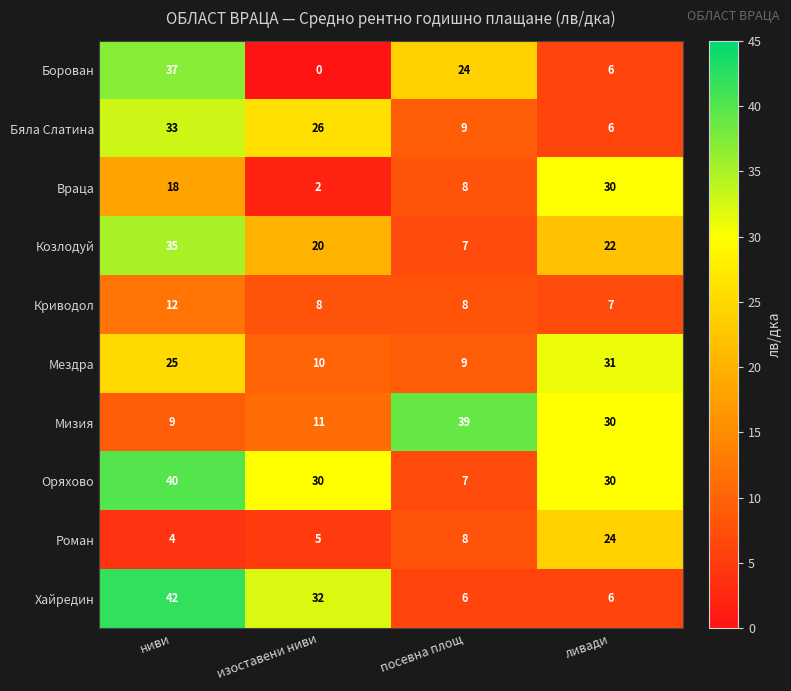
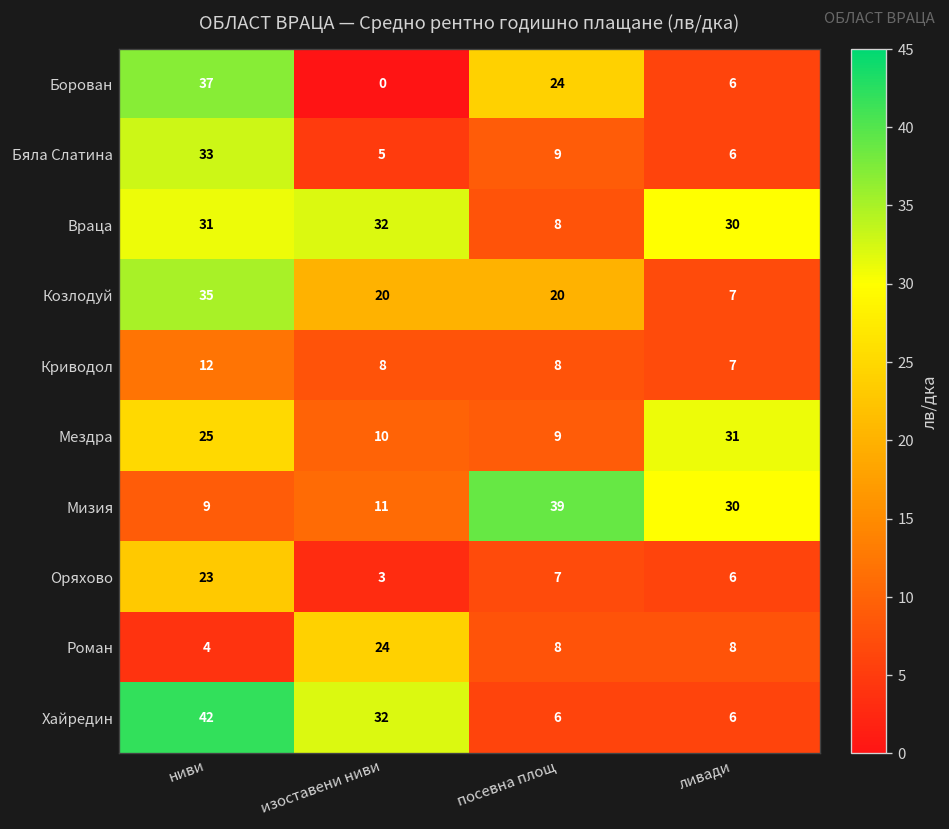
  {
    "Борован": {
      "ниви": 37,
      "изоставени ниви": 0,
      "посевна площ": 24,
      "ливади": 6
    },
    "Бяла Слатина": {
      "ниви": 33,
-     "изоставени ниви": 26,
+     "изоставени ниви": 5,
      "посевна площ": 9,
      "ливади": 6
    },
    "Враца": {
-     "ниви": 18,
-     "изоставени ниви": 2,
+     "ниви": 31,
+     "изоставени ниви": 32,
      "посевна площ": 8,
      "ливади": 30
    },
    "Козлодуй": {
      "ниви": 35,
      "изоставени ниви": 20,
-     "посевна площ": 7,
-     "ливади": 22
+     "посевна площ": 20,
+     "ливади": 7
    },
    "Криводол": {
      "ниви": 12,
      "изоставени ниви": 8,
      "посевна площ": 8,
      "ливади": 7
    },
    "Мездра": {
      "ниви": 25,
      "изоставени ниви": 10,
      "посевна площ": 9,
      "ливади": 31
    },
    "Мизия": {
      "ниви": 9,
      "изоставени ниви": 11,
      "посевна площ": 39,
      "ливади": 30
    },
    "Оряхово": {
-     "ниви": 40,
-     "изоставени ниви": 30,
+     "ниви": 23,
+     "изоставени ниви": 3,
      "посевна площ": 7,
-     "ливади": 30
+     "ливади": 6
    },
    "Роман": {
      "ниви": 4,
-     "изоставени ниви": 5,
+     "изоставени ниви": 24,
      "посевна площ": 8,
-     "ливади": 24
+     "ливади": 8
    },
    "Хайредин": {
      "ниви": 42,
      "изоставени ниви": 32,
      "посевна площ": 6,
      "ливади": 6
    }
  }
